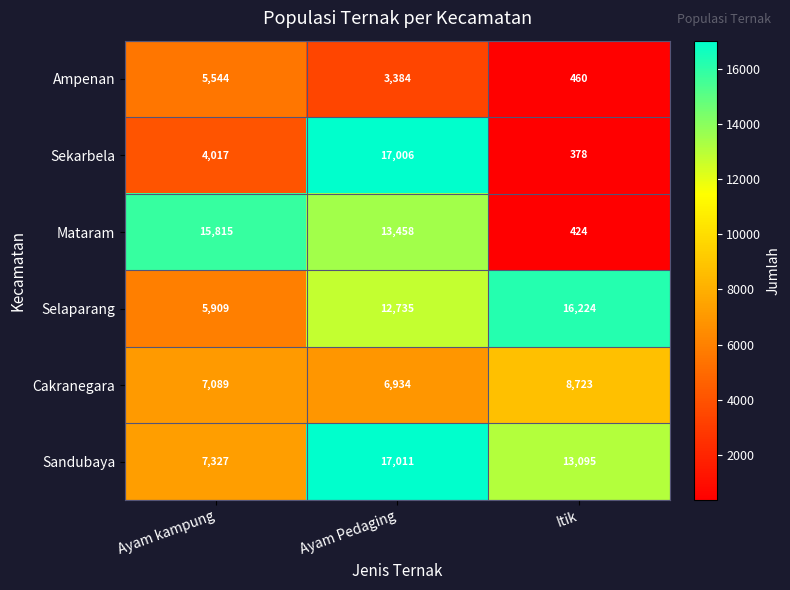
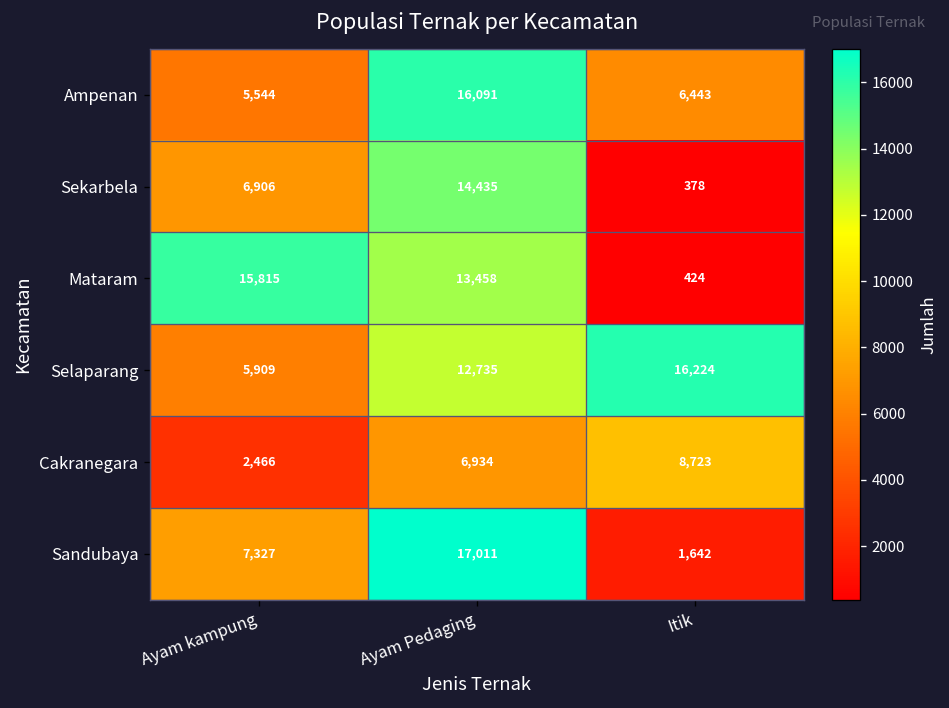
  {
    "Ampenan": {
      "Ayam kampung": "5,544",
-     "Ayam Pedaging": "3,384",
-     "Itik": "460"
+     "Ayam Pedaging": "16,091",
+     "Itik": "6,443"
    },
    "Sekarbela": {
-     "Ayam kampung": "4,017",
-     "Ayam Pedaging": "17,006",
+     "Ayam kampung": "6,906",
+     "Ayam Pedaging": "14,435",
      "Itik": "378"
    },
    "Mataram": {
      "Ayam kampung": "15,815",
      "Ayam Pedaging": "13,458",
      "Itik": "424"
    },
    "Selaparang": {
      "Ayam kampung": "5,909",
      "Ayam Pedaging": "12,735",
      "Itik": "16,224"
    },
    "Cakranegara": {
-     "Ayam kampung": "7,089",
+     "Ayam kampung": "2,466",
      "Ayam Pedaging": "6,934",
      "Itik": "8,723"
    },
    "Sandubaya": {
      "Ayam kampung": "7,327",
      "Ayam Pedaging": "17,011",
-     "Itik": "13,095"
+     "Itik": "1,642"
    }
  }
